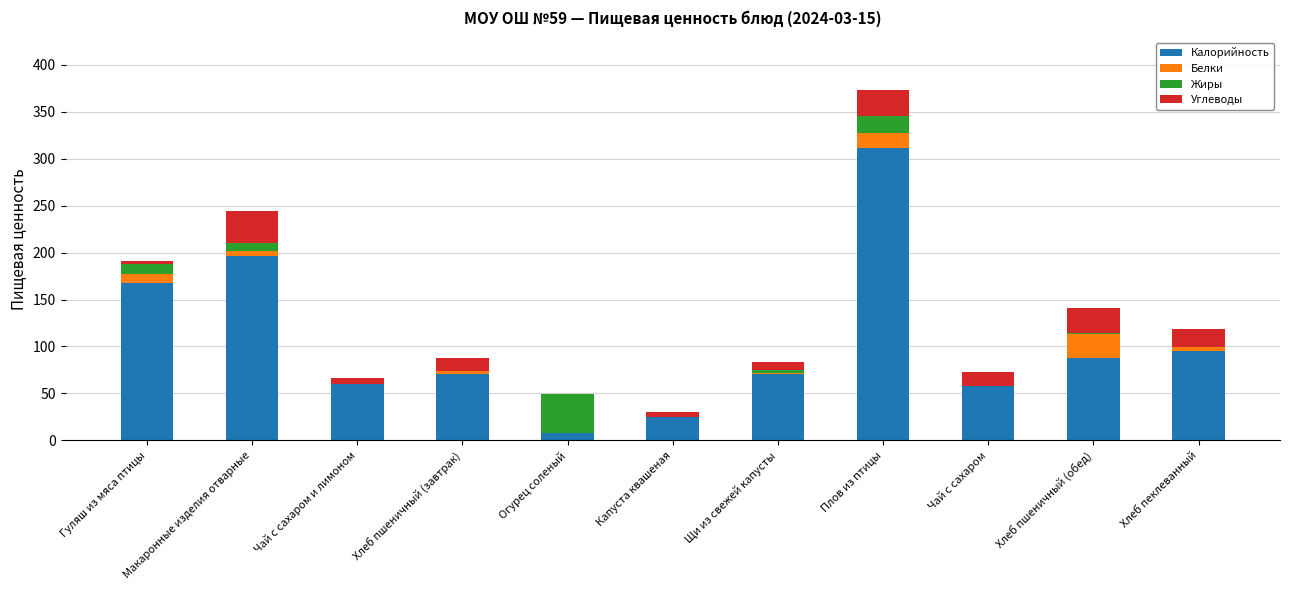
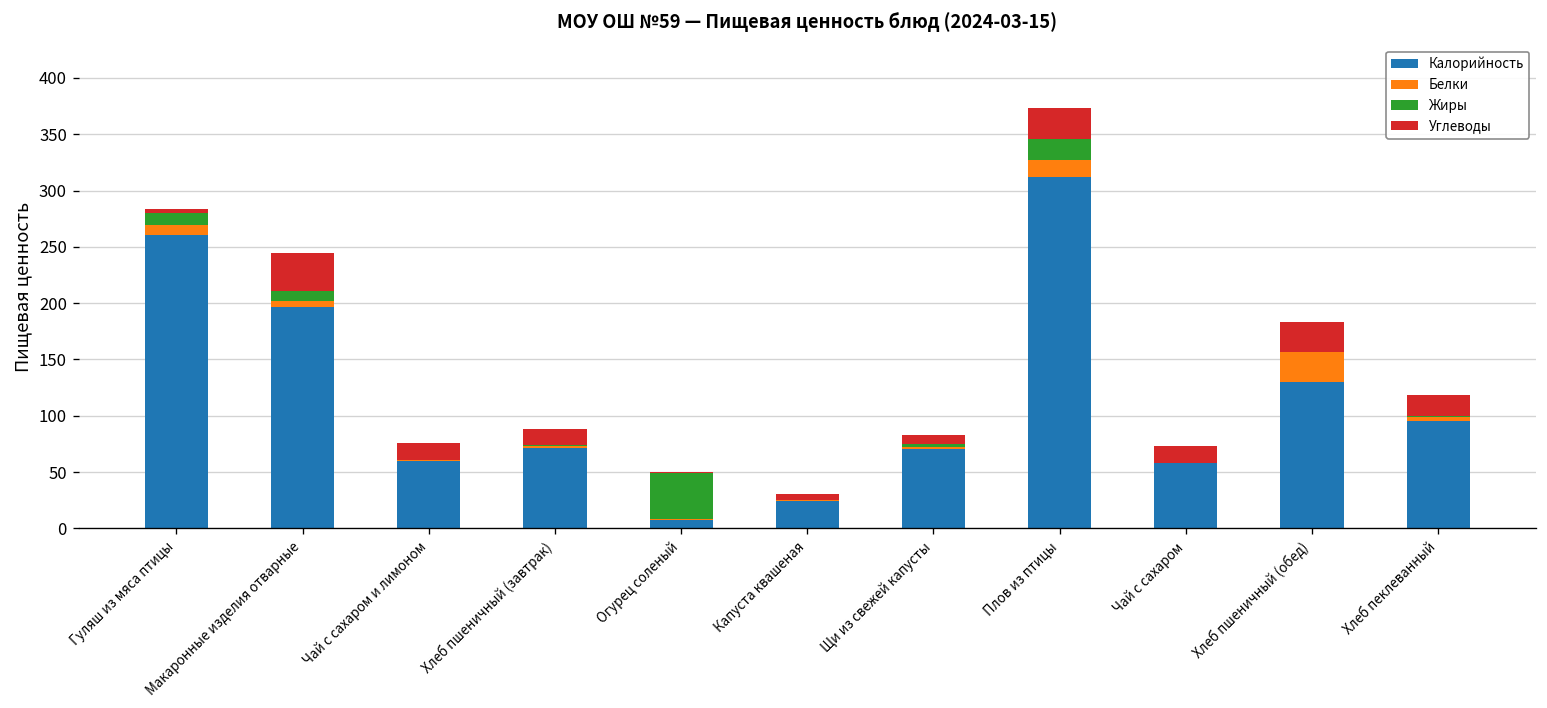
  {
    "Калорийность": {
-     "Гуляш из мяса птицы": 170,
+     "Гуляш из мяса птицы": 260,
      "Макаронные изделия отварные": 200,
      "Чай с сахаром и лимоном": 60,
      "Хлеб пшеничный (завтрак)": 70,
      "Огурец соленый": 10,
      "Капуста квашеная": 20,
      "Щи из свежей капусты": 70,
      "Плов из птицы": 310,
      "Чай с сахаром": 60,
-     "Хлеб пшеничный (обед)": 90,
+     "Хлеб пшеничный (обед)": 130,
      "Хлеб пеклеванный": 100
    },
    "Белки": {
      "Гуляш из мяса птицы": 10,
      "Макаронные изделия отварные": 10,
      "Плов из птицы": 20,
      "Хлеб пшеничный (обед)": 30,
      "Хлеб пеклеванный": 0
    },
    "Жиры": {
      "Гуляш из мяса птицы": 10,
      "Макаронные изделия отварные": 10,
      "Чай с сахаром и лимоном": 0,
      "Огурец соленый": 40,
      "Щи из свежей капусты": 0,
      "Плов из птицы": 20,
      "Чай с сахаром": 0
    },
    "Углеводы": {
      "Гуляш из мяса птицы": 0,
      "Макаронные изделия отварные": 30,
-     "Чай с сахаром и лимоном": 10,
+     "Чай с сахаром и лимоном": 20,
      "Хлеб пшеничный (завтрак)": 10,
      "Капуста квашеная": 10,
      "Щи из свежей капусты": 10,
      "Плов из птицы": 30,
      "Чай с сахаром": 20,
      "Хлеб пшеничный (обед)": 30,
      "Хлеб пеклеванный": 20
    }
  }
